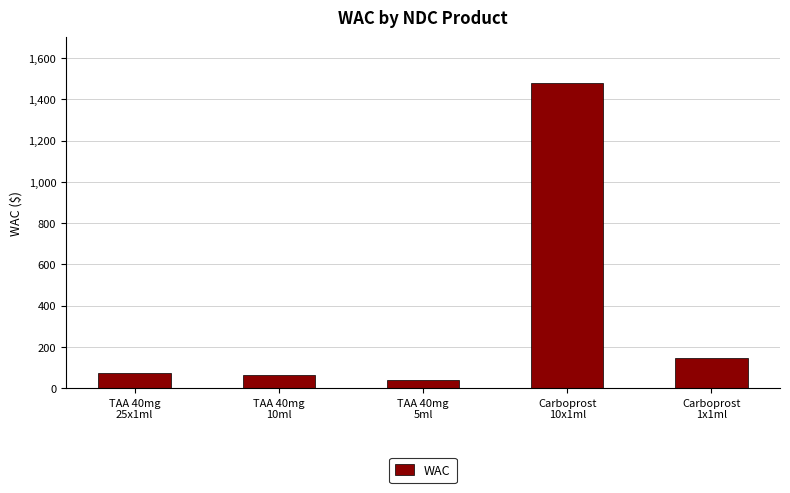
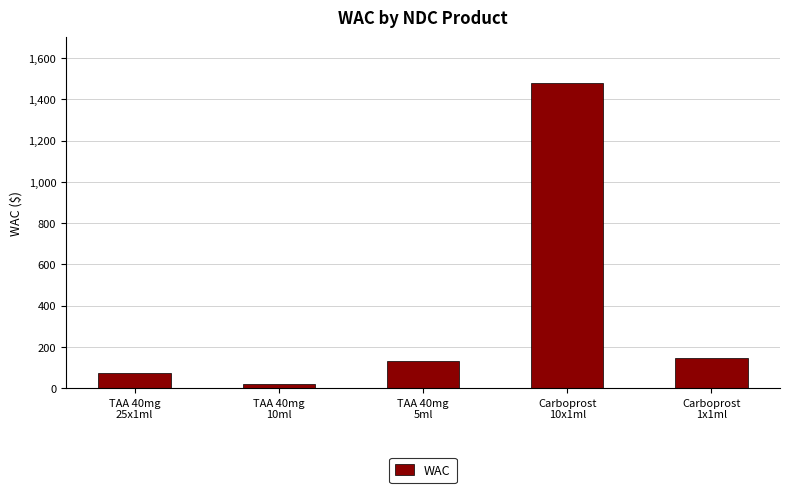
  {
    "TAA 40mg 25x1ml": "70",
-   "TAA 40mg 10ml": "60",
-   "TAA 40mg 5ml": "40",
+   "TAA 40mg 10ml": "20",
+   "TAA 40mg 5ml": "130",
    "Carboprost 10x1ml": "1,480",
    "Carboprost 1x1ml": "150"
  }
